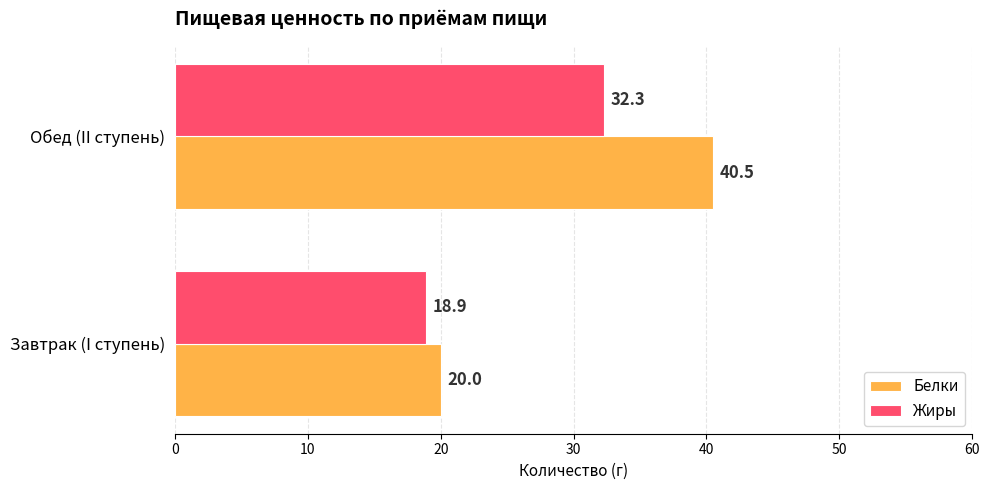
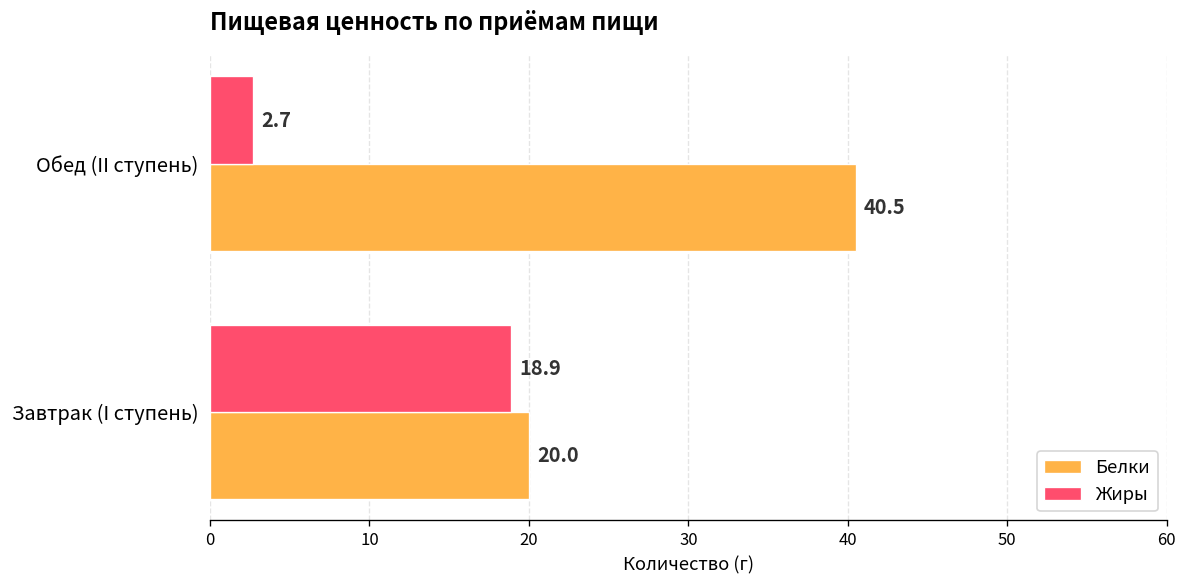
  {
    "Белки": {
      "Обед (II ступень)": 40.5,
      "Завтрак (I ступень)": 20.0
    },
    "Жиры": {
-     "Обед (II ступень)": 32.3,
+     "Обед (II ступень)": 2.7,
      "Завтрак (I ступень)": 18.9
    }
  }
